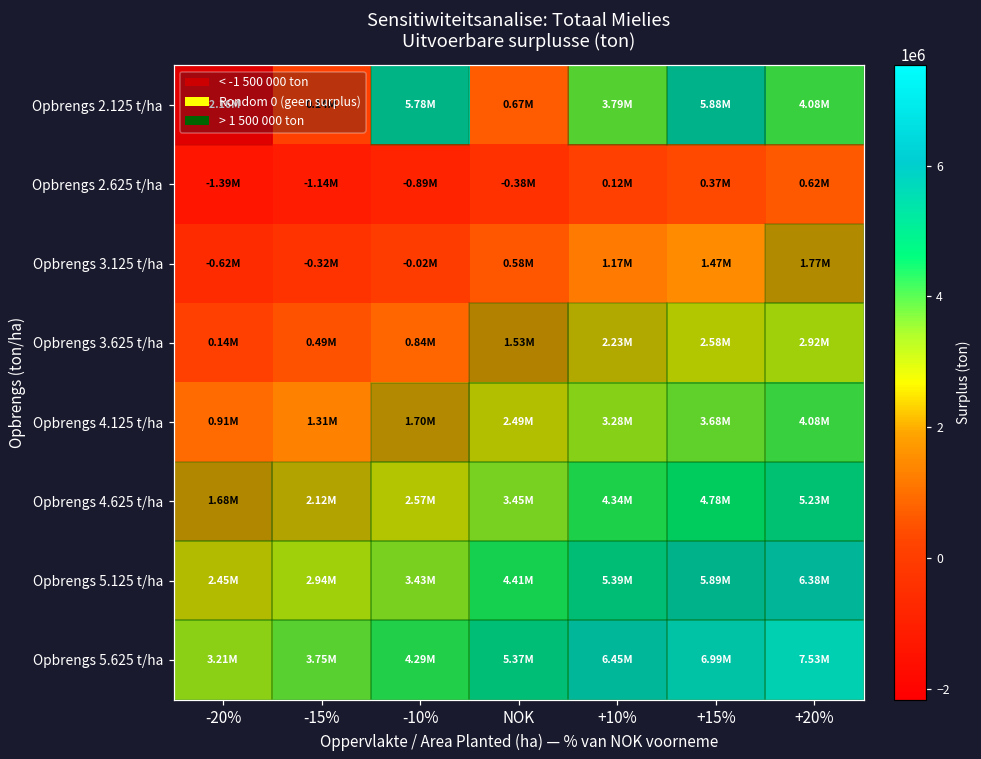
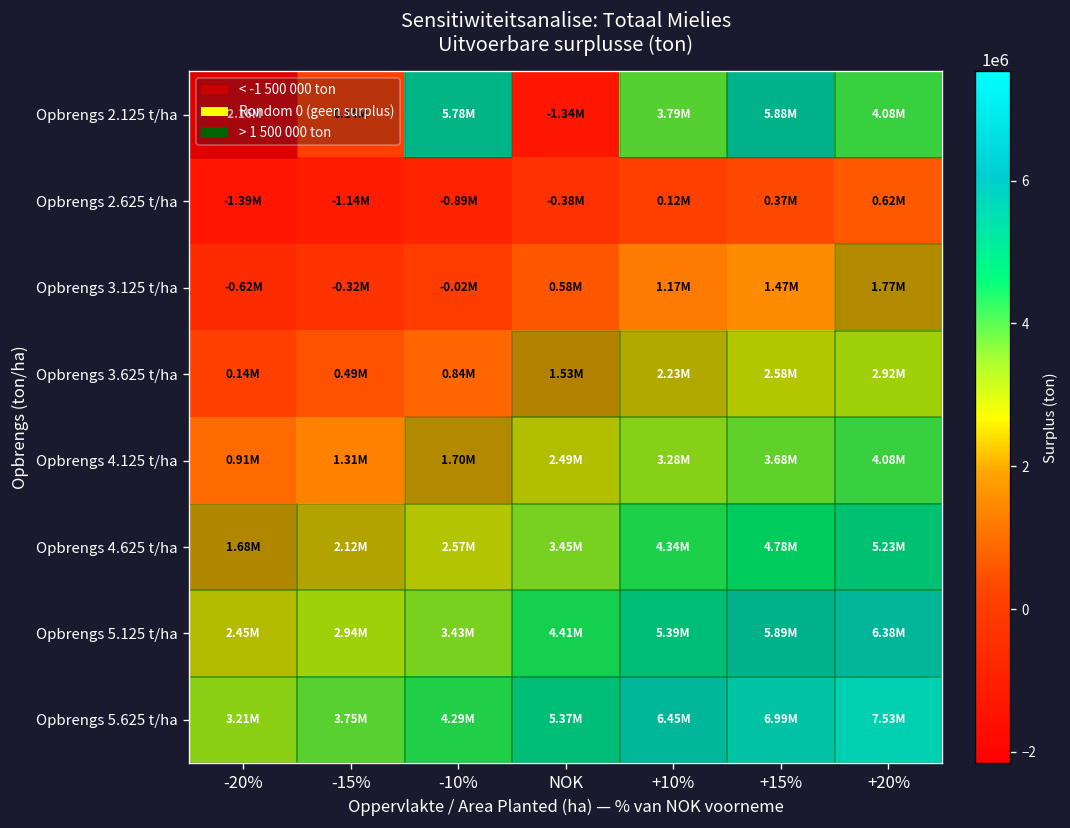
  {
    "Opbrengs 2.125 t/ha": {
      "-10%": "5.78M",
-     "NOK": "0.67M",
+     "NOK": "-1.34M",
      "+10%": "3.79M",
      "+15%": "5.88M",
      "+20%": "4.08M"
    },
    "Opbrengs 2.625 t/ha": {
      "-20%": "-1.39M",
      "-15%": "-1.14M",
      "-10%": "-0.89M",
      "NOK": "-0.38M",
      "+10%": "0.12M",
      "+15%": "0.37M",
      "+20%": "0.62M"
    },
    "Opbrengs 3.125 t/ha": {
      "-20%": "-0.62M",
      "-15%": "-0.32M",
      "-10%": "-0.02M",
      "NOK": "0.58M",
      "+10%": "1.17M",
      "+15%": "1.47M",
      "+20%": "1.77M"
    },
    "Opbrengs 3.625 t/ha": {
      "-20%": "0.14M",
      "-15%": "0.49M",
      "-10%": "0.84M",
      "NOK": "1.53M",
      "+10%": "2.23M",
      "+15%": "2.58M",
      "+20%": "2.92M"
    },
    "Opbrengs 4.125 t/ha": {
      "-20%": "0.91M",
      "-15%": "1.31M",
      "-10%": "1.70M",
      "NOK": "2.49M",
      "+10%": "3.28M",
      "+15%": "3.68M",
      "+20%": "4.08M"
    },
    "Opbrengs 4.625 t/ha": {
      "-20%": "1.68M",
      "-15%": "2.12M",
      "-10%": "2.57M",
      "NOK": "3.45M",
      "+10%": "4.34M",
      "+15%": "4.78M",
      "+20%": "5.23M"
    },
    "Opbrengs 5.125 t/ha": {
      "-20%": "2.45M",
      "-15%": "2.94M",
      "-10%": "3.43M",
      "NOK": "4.41M",
      "+10%": "5.39M",
      "+15%": "5.89M",
      "+20%": "6.38M"
    },
    "Opbrengs 5.625 t/ha": {
      "-20%": "3.21M",
      "-15%": "3.75M",
      "-10%": "4.29M",
      "NOK": "5.37M",
      "+10%": "6.45M",
      "+15%": "6.99M",
      "+20%": "7.53M"
    }
  }
